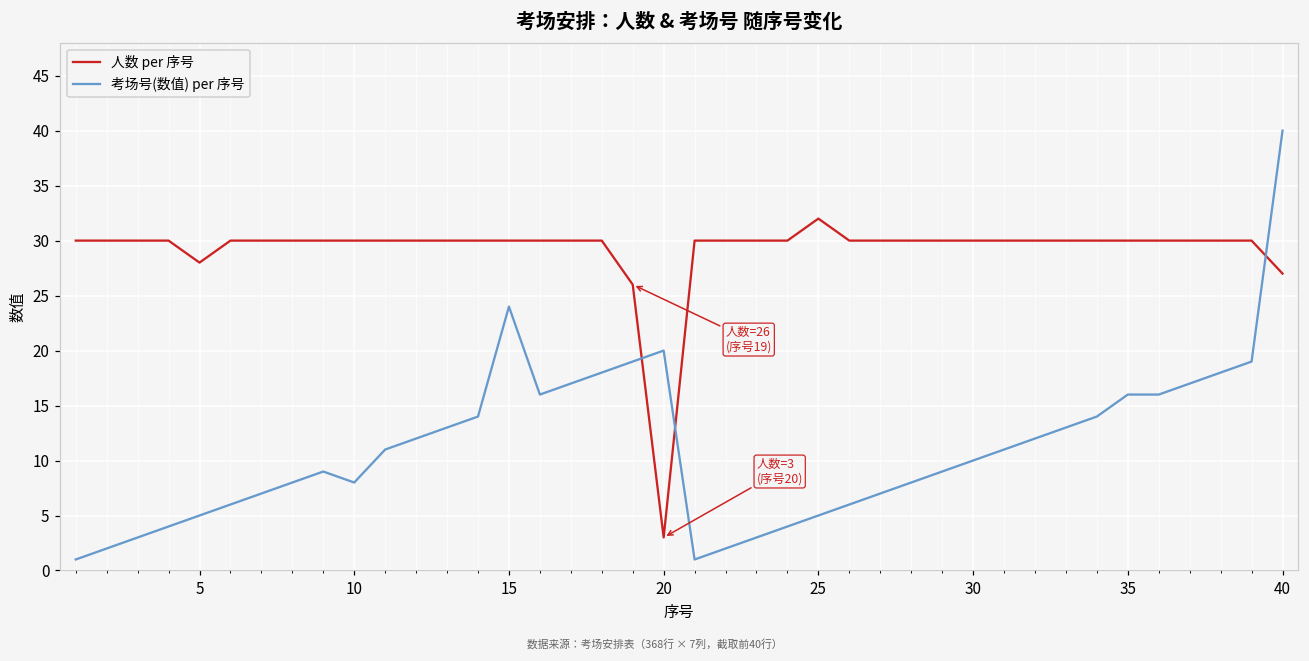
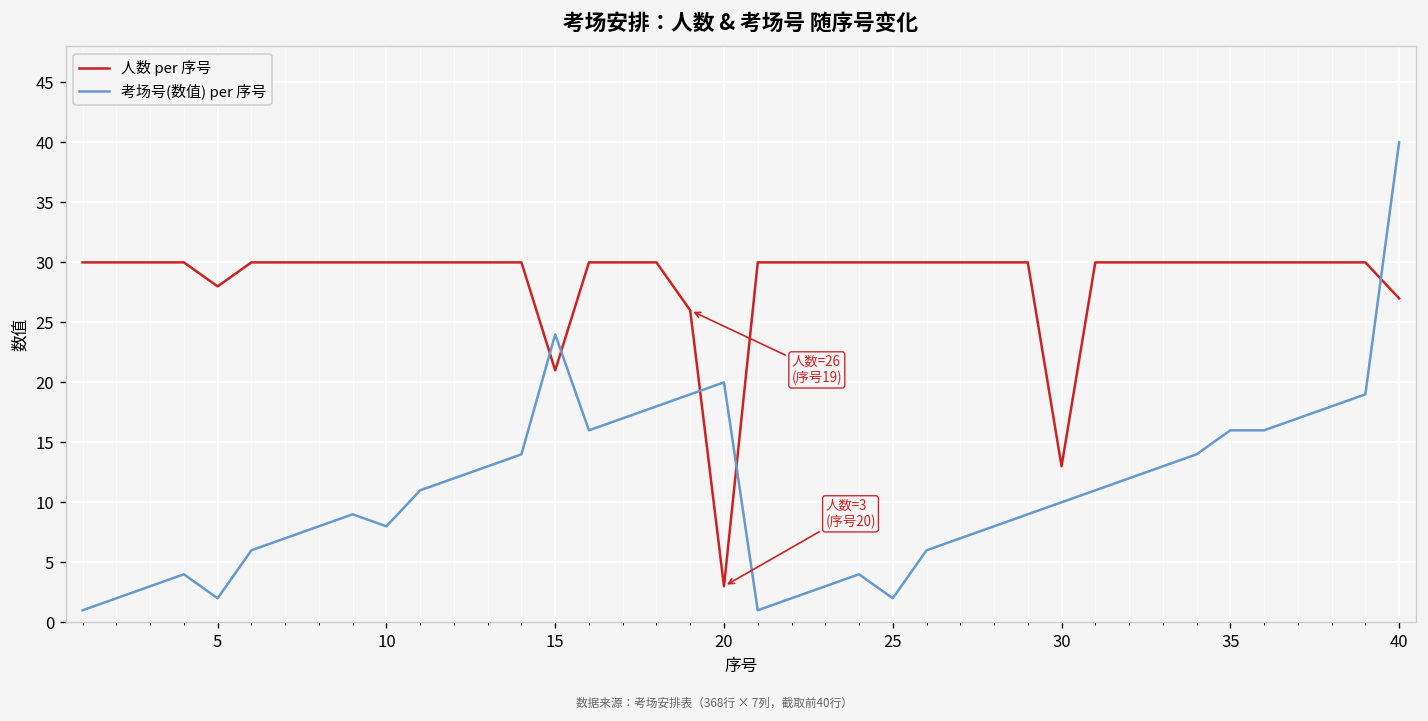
  {
    "人数 per 序号": {
      "5": 28,
      "10": 30,
-     "15": 30,
+     "15": 21,
      "20": 3,
-     "25": 32,
-     "30": 30,
+     "25": 30,
+     "30": 13,
      "35": 30,
      "40": 27
    },
    "考场号(数值) per 序号": {
-     "5": 5,
+     "5": 2,
      "10": 8,
      "15": 24,
-     "25": 5,
+     "25": 2,
      "30": 10,
      "35": 16,
      "40": 40
    }
  }
